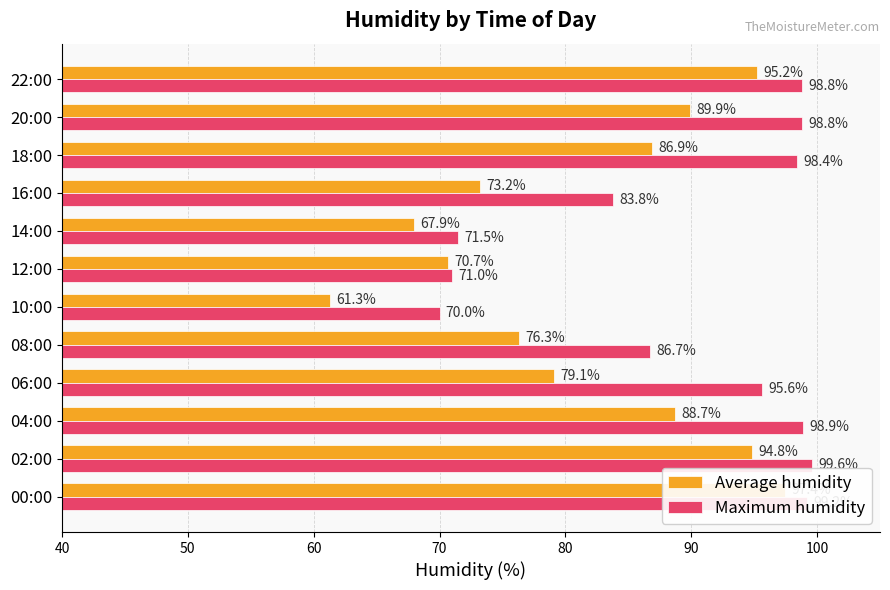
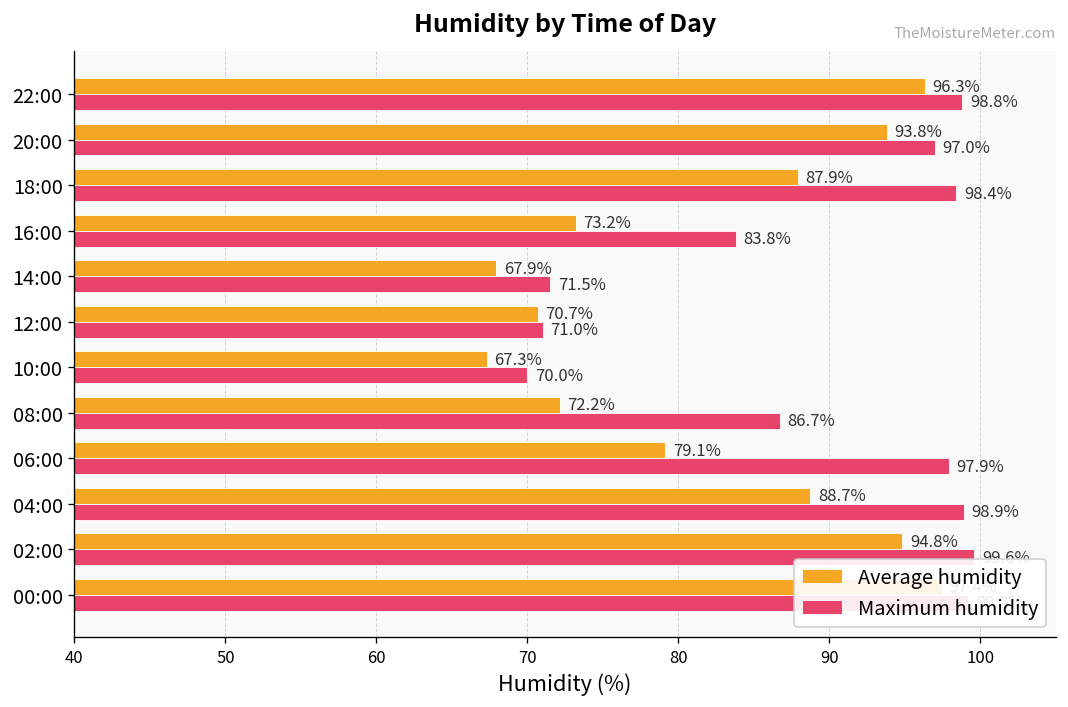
  {
    "Average humidity": {
-     "22:00": "95.2%",
-     "20:00": "89.9%",
-     "18:00": "86.9%",
+     "22:00": "96.3%",
+     "20:00": "93.8%",
+     "18:00": "87.9%",
      "16:00": "73.2%",
      "14:00": "67.9%",
      "12:00": "70.7%",
-     "10:00": "61.3%",
-     "08:00": "76.3%",
+     "10:00": "67.3%",
+     "08:00": "72.2%",
      "06:00": "79.1%",
      "04:00": "88.7%",
      "02:00": "94.8%"
    },
    "Maximum humidity": {
      "22:00": "98.8%",
-     "20:00": "98.8%",
+     "20:00": "97.0%",
      "18:00": "98.4%",
      "16:00": "83.8%",
      "14:00": "71.5%",
      "12:00": "71.0%",
      "10:00": "70.0%",
      "08:00": "86.7%",
-     "06:00": "95.6%",
+     "06:00": "97.9%",
      "04:00": "98.9%"
    }
  }
